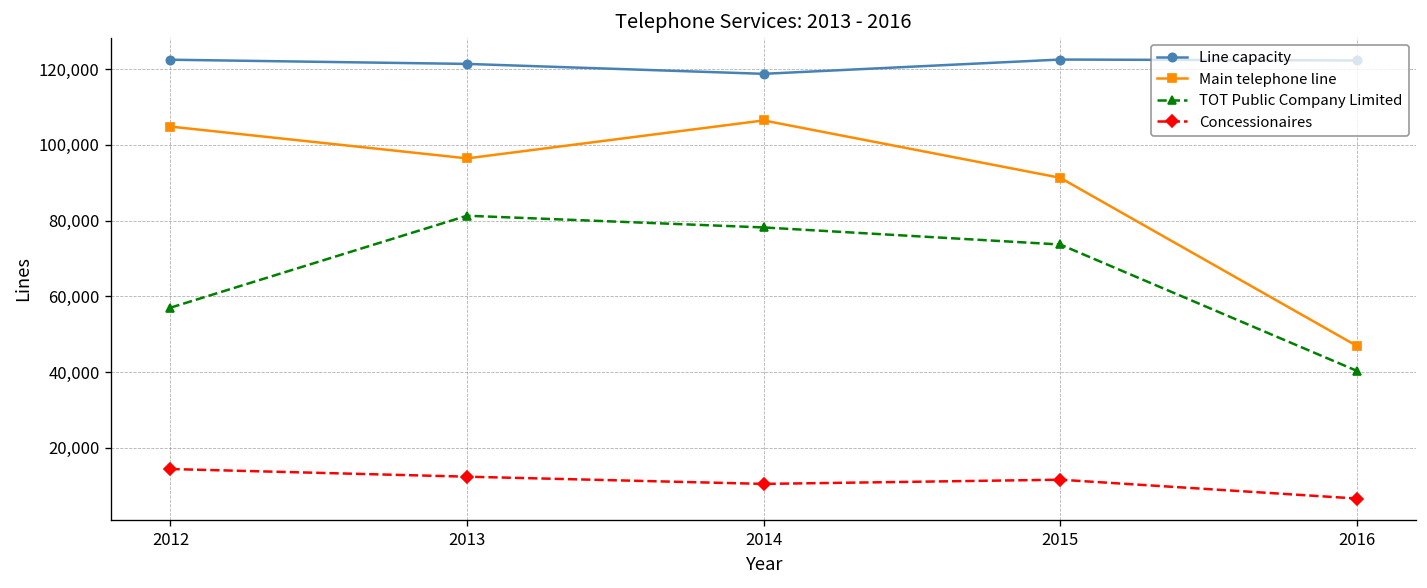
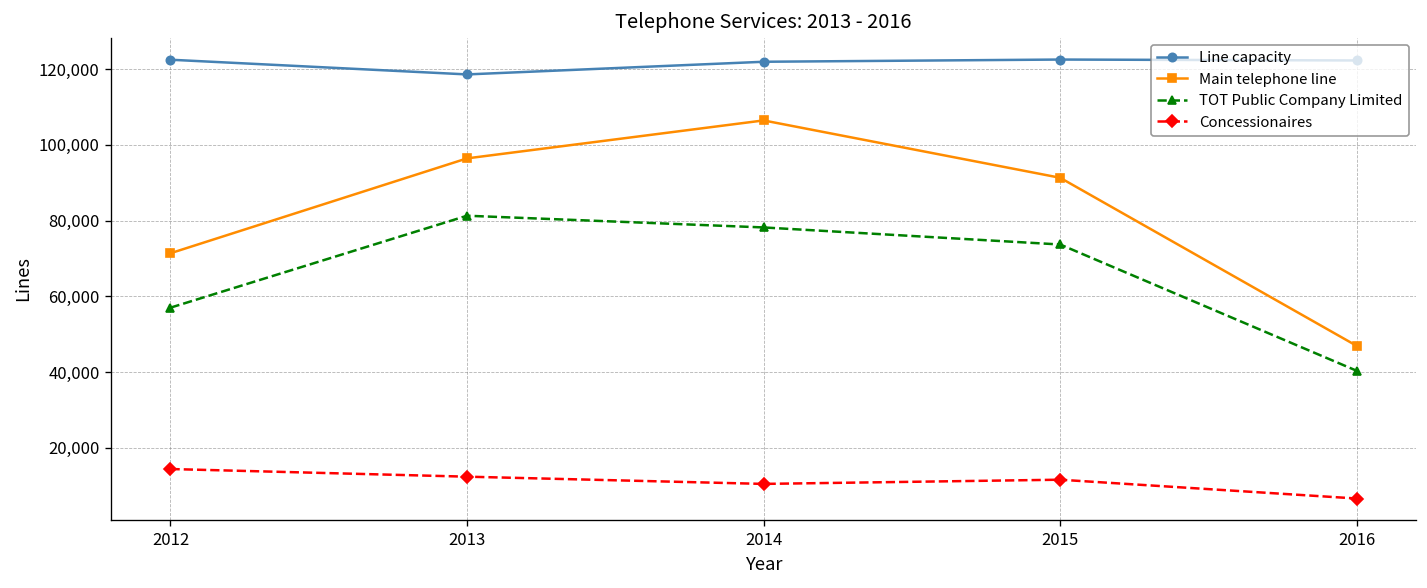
  {
    "Line capacity": {
      "2012": "122,000",
-     "2013": "121,000",
-     "2014": "119,000",
+     "2013": "119,000",
+     "2014": "122,000",
      "2015": "123,000"
    },
    "Main telephone line": {
-     "2012": "105,000",
+     "2012": "71,000",
      "2013": "96,000",
      "2014": "106,000",
      "2015": "91,000",
      "2016": "47,000"
    },
    "TOT Public Company Limited": {
      "2012": "57,000",
      "2013": "81,000",
      "2014": "78,000",
      "2015": "74,000",
      "2016": "40,000"
    },
    "Concessionaires": {
      "2012": "14,000",
      "2013": "12,000",
      "2014": "10,000",
      "2015": "12,000",
      "2016": "7,000"
    }
  }
